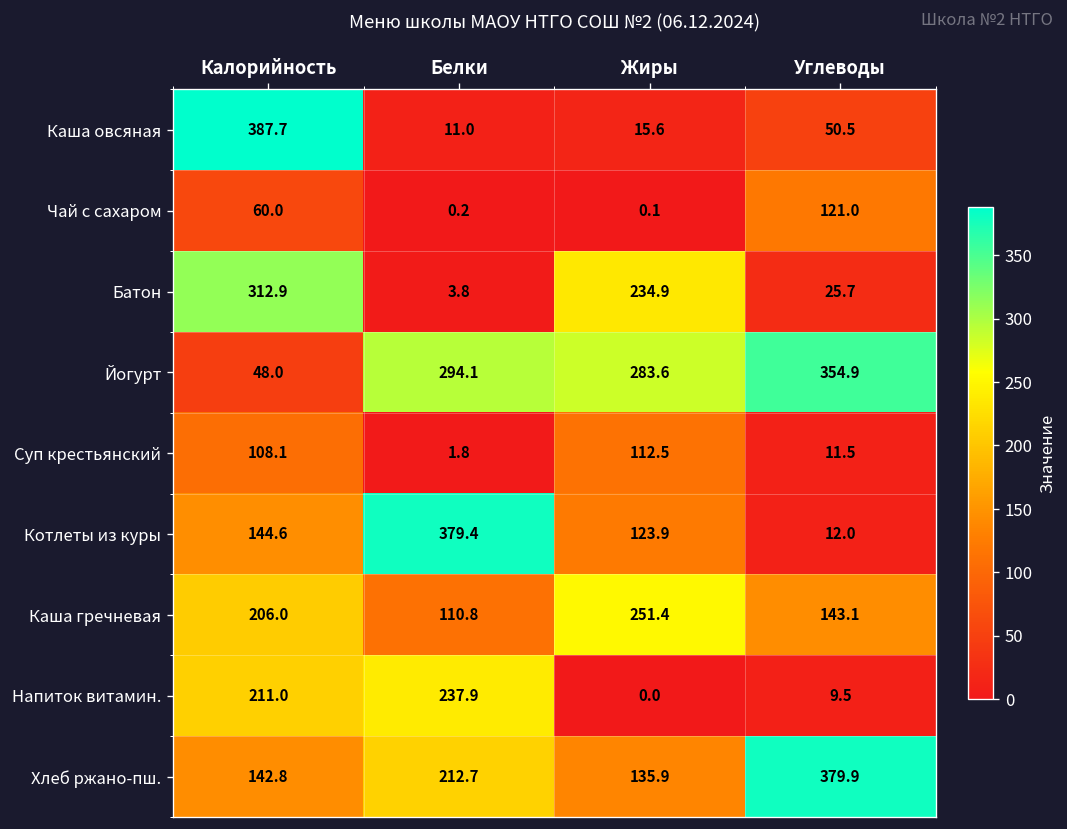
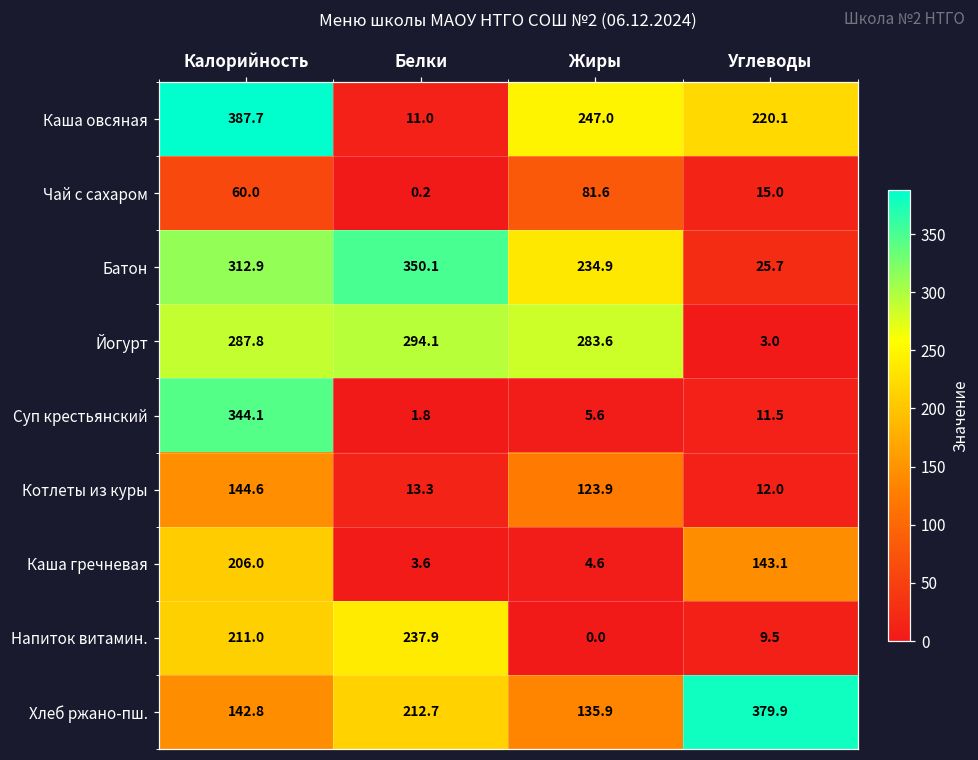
  {
    "Каша овсяная": {
      "Калорийность": 387.7,
      "Белки": 11.0,
-     "Жиры": 15.6,
-     "Углеводы": 50.5
+     "Жиры": 247.0,
+     "Углеводы": 220.1
    },
    "Чай с сахаром": {
      "Калорийность": 60.0,
      "Белки": 0.2,
-     "Жиры": 0.1,
-     "Углеводы": 121.0
+     "Жиры": 81.6,
+     "Углеводы": 15.0
    },
    "Батон": {
      "Калорийность": 312.9,
-     "Белки": 3.8,
+     "Белки": 350.1,
      "Жиры": 234.9,
      "Углеводы": 25.7
    },
    "Йогурт": {
-     "Калорийность": 48.0,
+     "Калорийность": 287.8,
      "Белки": 294.1,
      "Жиры": 283.6,
-     "Углеводы": 354.9
+     "Углеводы": 3.0
    },
    "Суп крестьянский": {
-     "Калорийность": 108.1,
+     "Калорийность": 344.1,
      "Белки": 1.8,
-     "Жиры": 112.5,
+     "Жиры": 5.6,
      "Углеводы": 11.5
    },
    "Котлеты из куры": {
      "Калорийность": 144.6,
-     "Белки": 379.4,
+     "Белки": 13.3,
      "Жиры": 123.9,
      "Углеводы": 12.0
    },
    "Каша гречневая": {
      "Калорийность": 206.0,
-     "Белки": 110.8,
-     "Жиры": 251.4,
+     "Белки": 3.6,
+     "Жиры": 4.6,
      "Углеводы": 143.1
    },
    "Напиток витамин.": {
      "Калорийность": 211.0,
      "Белки": 237.9,
      "Жиры": 0.0,
      "Углеводы": 9.5
    },
    "Хлеб ржано-пш.": {
      "Калорийность": 142.8,
      "Белки": 212.7,
      "Жиры": 135.9,
      "Углеводы": 379.9
    }
  }
